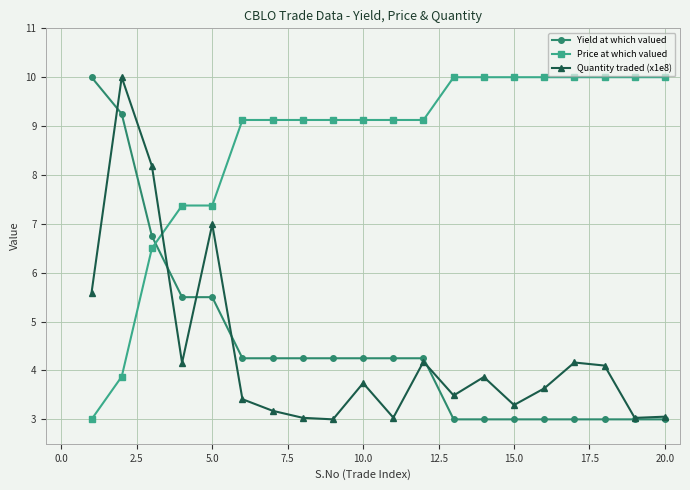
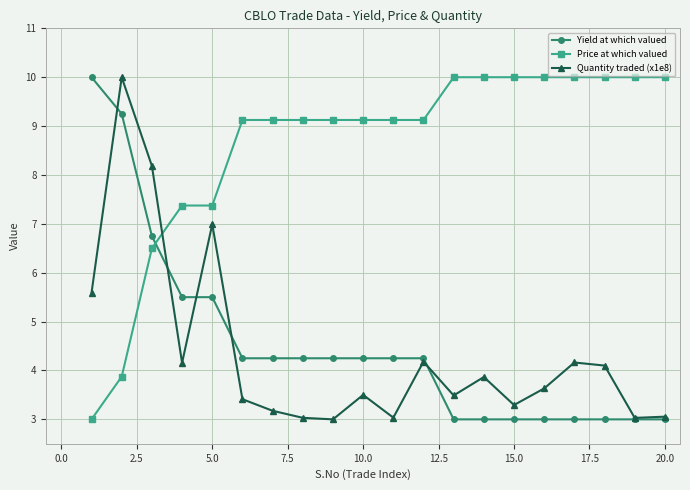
  {
    "Quantity traded (x1e8)": {
      "5.0": 7.0,
-     "10.0": 3.7,
+     "10.0": 3.5,
      "15.0": 3.3,
      "20.0": 3.1
    }
  }
